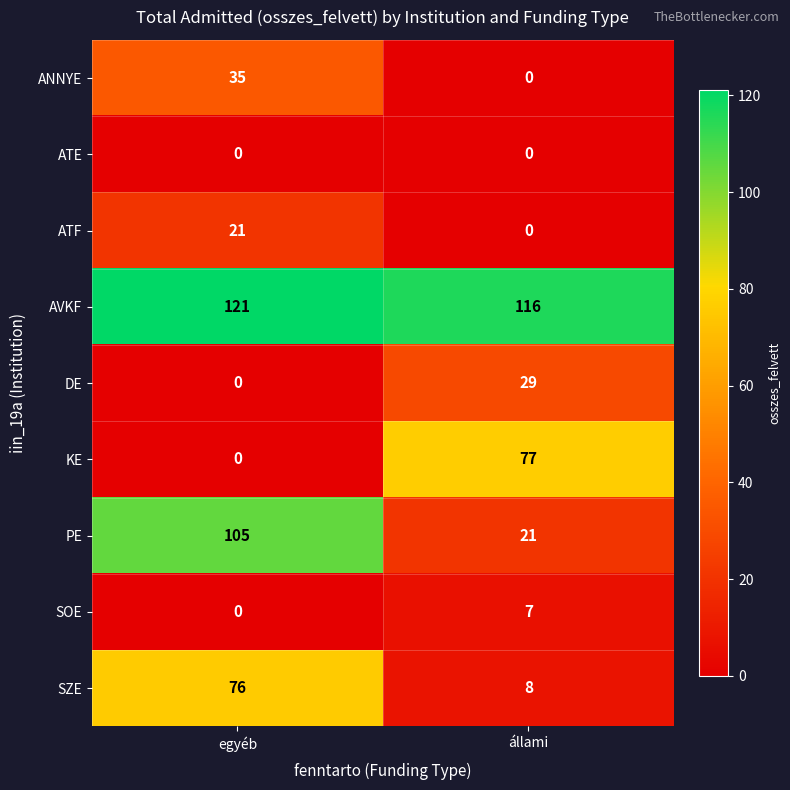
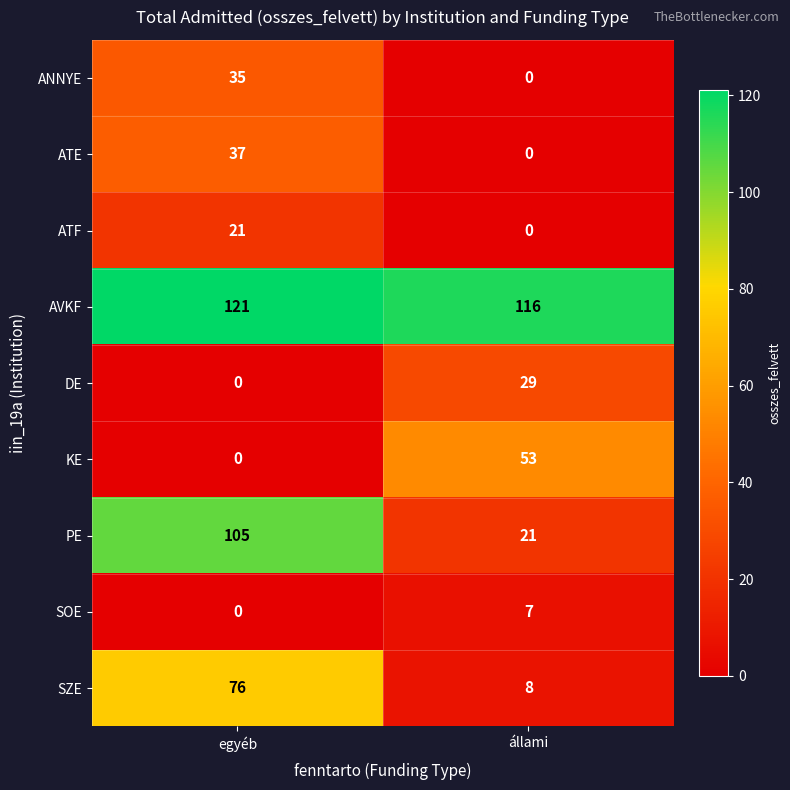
  {
    "ANNYE": {
      "egyéb": 35,
      "állami": 0
    },
    "ATE": {
-     "egyéb": 0,
+     "egyéb": 37,
      "állami": 0
    },
    "ATF": {
      "egyéb": 21,
      "állami": 0
    },
    "AVKF": {
      "egyéb": 121,
      "állami": 116
    },
    "DE": {
      "egyéb": 0,
      "állami": 29
    },
    "KE": {
      "egyéb": 0,
-     "állami": 77
+     "állami": 53
    },
    "PE": {
      "egyéb": 105,
      "állami": 21
    },
    "SOE": {
      "egyéb": 0,
      "állami": 7
    },
    "SZE": {
      "egyéb": 76,
      "állami": 8
    }
  }
